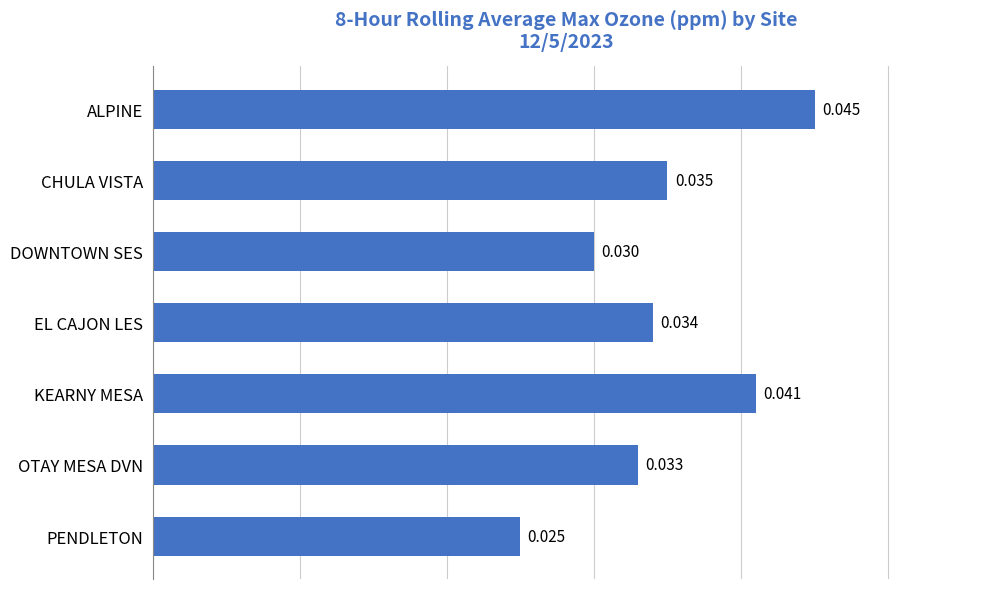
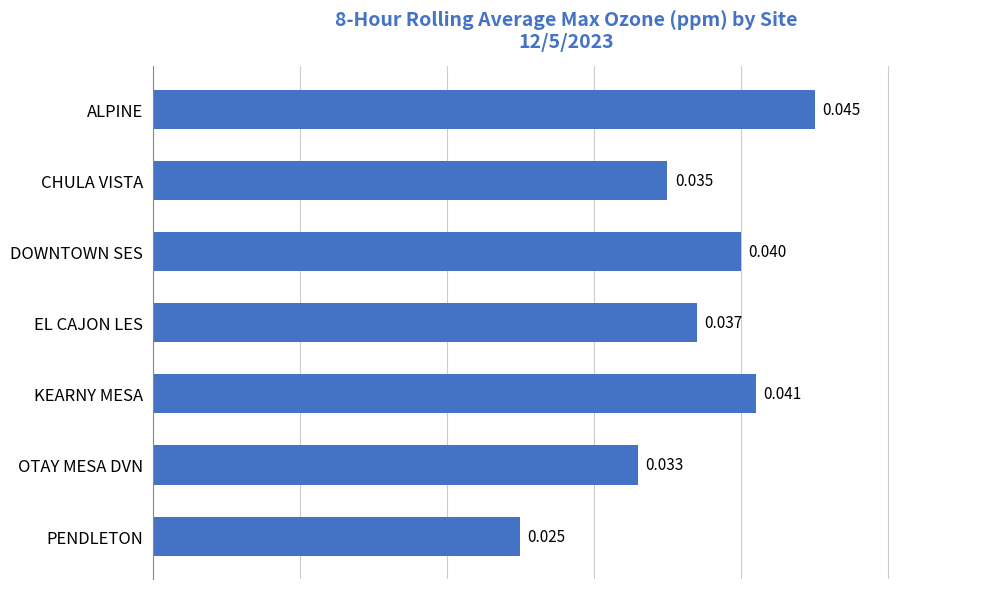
  {
    "ALPINE": 0.045,
    "CHULA VISTA": 0.035,
-   "DOWNTOWN SES": 0.030,
-   "EL CAJON LES": 0.034,
+   "DOWNTOWN SES": 0.040,
+   "EL CAJON LES": 0.037,
    "KEARNY MESA": 0.041,
    "OTAY MESA DVN": 0.033,
    "PENDLETON": 0.025
  }
